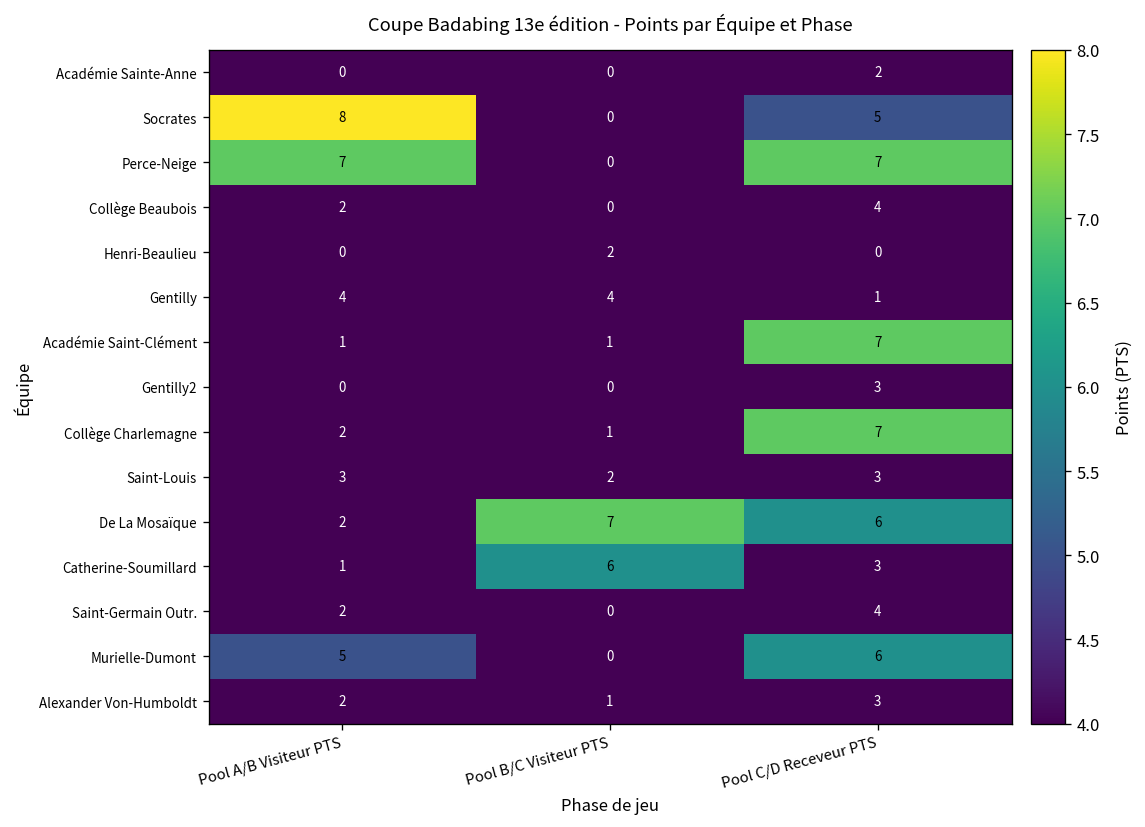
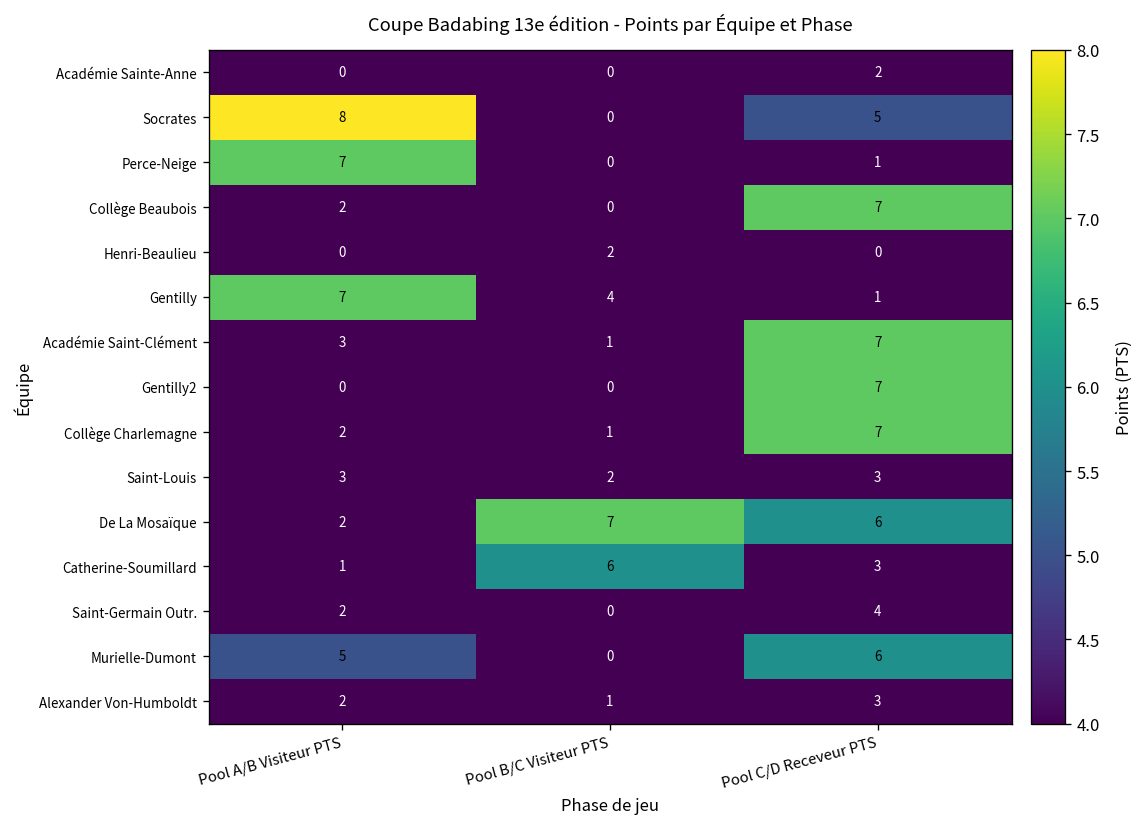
  {
    "Académie Sainte-Anne": {
      "Pool A/B Visiteur PTS": 0,
      "Pool B/C Visiteur PTS": 0,
      "Pool C/D Receveur PTS": 2
    },
    "Socrates": {
      "Pool A/B Visiteur PTS": 8,
      "Pool B/C Visiteur PTS": 0,
      "Pool C/D Receveur PTS": 5
    },
    "Perce-Neige": {
      "Pool A/B Visiteur PTS": 7,
      "Pool B/C Visiteur PTS": 0,
-     "Pool C/D Receveur PTS": 7
+     "Pool C/D Receveur PTS": 1
    },
    "Collège Beaubois": {
      "Pool A/B Visiteur PTS": 2,
      "Pool B/C Visiteur PTS": 0,
-     "Pool C/D Receveur PTS": 4
+     "Pool C/D Receveur PTS": 7
    },
    "Henri-Beaulieu": {
      "Pool A/B Visiteur PTS": 0,
      "Pool B/C Visiteur PTS": 2,
      "Pool C/D Receveur PTS": 0
    },
    "Gentilly": {
-     "Pool A/B Visiteur PTS": 4,
+     "Pool A/B Visiteur PTS": 7,
      "Pool B/C Visiteur PTS": 4,
      "Pool C/D Receveur PTS": 1
    },
    "Académie Saint-Clément": {
-     "Pool A/B Visiteur PTS": 1,
+     "Pool A/B Visiteur PTS": 3,
      "Pool B/C Visiteur PTS": 1,
      "Pool C/D Receveur PTS": 7
    },
    "Gentilly2": {
      "Pool A/B Visiteur PTS": 0,
      "Pool B/C Visiteur PTS": 0,
-     "Pool C/D Receveur PTS": 3
+     "Pool C/D Receveur PTS": 7
    },
    "Collège Charlemagne": {
      "Pool A/B Visiteur PTS": 2,
      "Pool B/C Visiteur PTS": 1,
      "Pool C/D Receveur PTS": 7
    },
    "Saint-Louis": {
      "Pool A/B Visiteur PTS": 3,
      "Pool B/C Visiteur PTS": 2,
      "Pool C/D Receveur PTS": 3
    },
    "De La Mosaïque": {
      "Pool A/B Visiteur PTS": 2,
      "Pool B/C Visiteur PTS": 7,
      "Pool C/D Receveur PTS": 6
    },
    "Catherine-Soumillard": {
      "Pool A/B Visiteur PTS": 1,
      "Pool B/C Visiteur PTS": 6,
      "Pool C/D Receveur PTS": 3
    },
    "Saint-Germain Outr.": {
      "Pool A/B Visiteur PTS": 2,
      "Pool B/C Visiteur PTS": 0,
      "Pool C/D Receveur PTS": 4
    },
    "Murielle-Dumont": {
      "Pool A/B Visiteur PTS": 5,
      "Pool B/C Visiteur PTS": 0,
      "Pool C/D Receveur PTS": 6
    },
    "Alexander Von-Humboldt": {
      "Pool A/B Visiteur PTS": 2,
      "Pool B/C Visiteur PTS": 1,
      "Pool C/D Receveur PTS": 3
    }
  }
